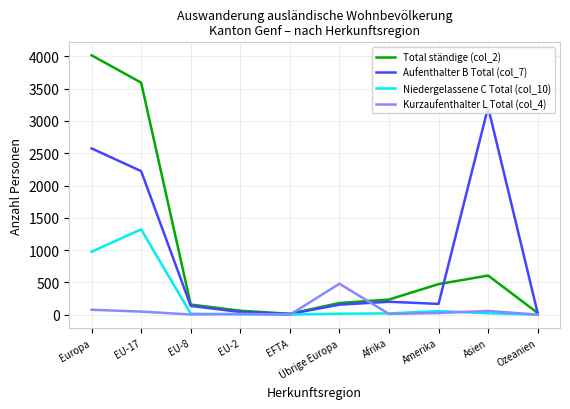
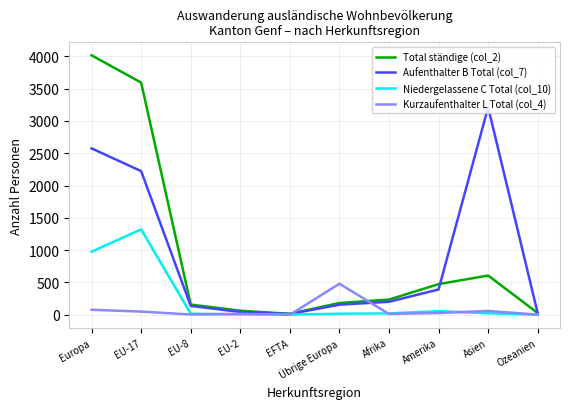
  {
    "Total ständige (col_2)": {
      "Europa": 4000,
      "EU-17": 3600,
      "Amerika": 500,
      "Asien": 600
    },
    "Aufenthalter B Total (col_7)": {
      "Europa": 2600,
      "EU-17": 2200,
-     "Amerika": 200
+     "Amerika": 400
    },
    "Niedergelassene C Total (col_10)": {
      "Europa": 1000,
      "EU-17": 1300,
      "Übrige Europa": 0
    },
    "Kurzaufenthalter L Total (col_4)": {
      "Europa": 100,
      "EU-17": 0,
      "Übrige Europa": 500
    }
  }
